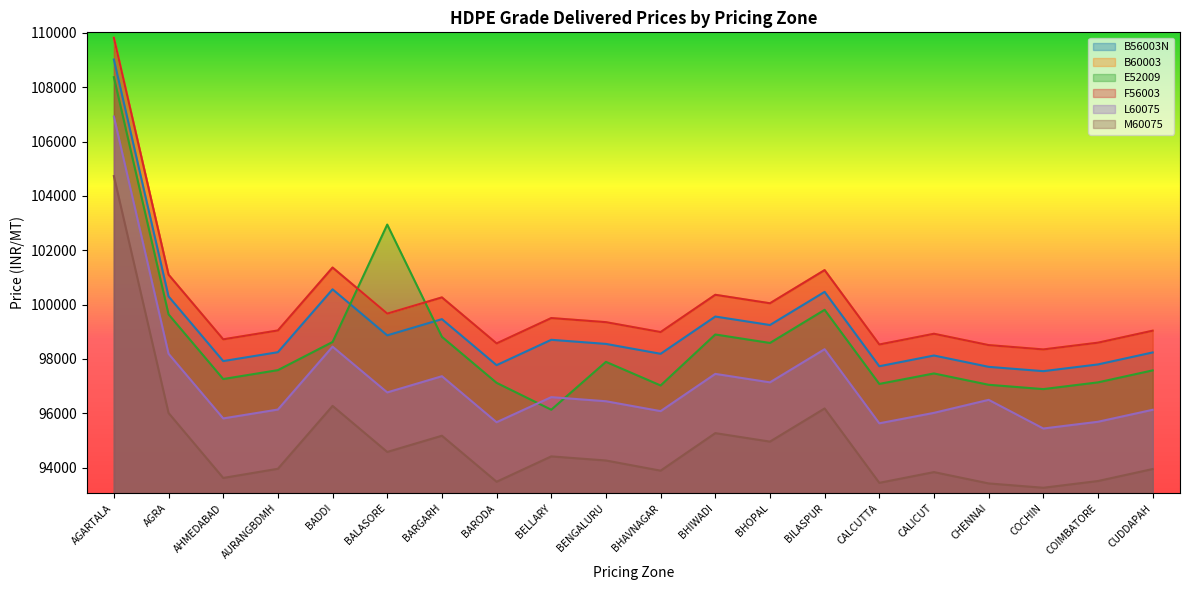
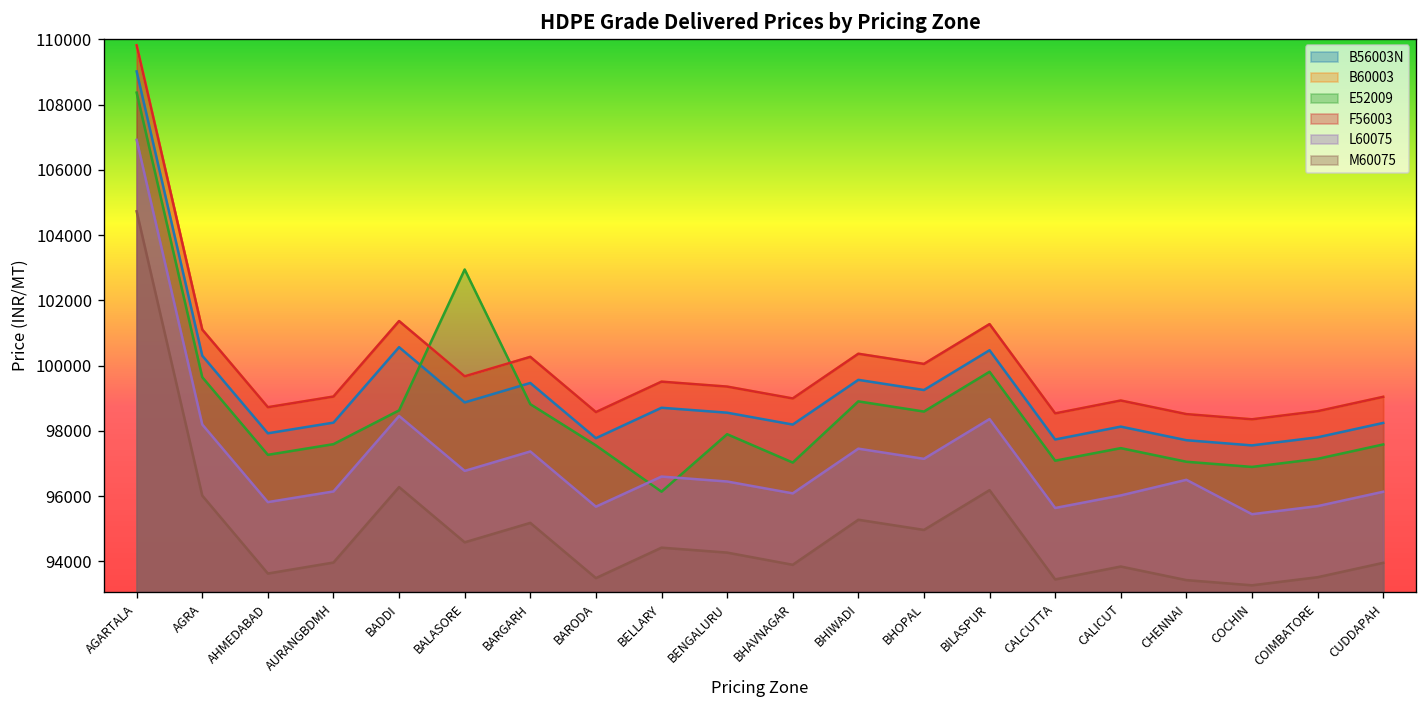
  {
    "E52009": {
      "AGARTALA": 108400,
      "AGRA": 99600,
      "AHMEDABAD": 97300,
      "AURANGBDMH": 97600,
      "BADDI": 98600,
      "BALASORE": 102900,
      "BARGARH": 98800,
-     "BARODA": 97100,
+     "BARODA": 97600,
      "BELLARY": 96100,
      "BENGALURU": 97900,
      "BHAVNAGAR": 97000,
      "BHIWADI": 98900,
      "BHOPAL": 98600,
      "BILASPUR": 99800,
      "CALCUTTA": 97100,
      "CALICUT": 97500,
      "CHENNAI": 97100,
      "COCHIN": 96900,
      "COIMBATORE": 97100,
      "CUDDAPAH": 97600
    },
    "L60075": {
      "AGARTALA": 106900,
      "AGRA": 98200,
      "AHMEDABAD": 95800,
      "AURANGBDMH": 96100,
      "BADDI": 98500,
      "BALASORE": 96800,
      "BARGARH": 97400,
      "BARODA": 95700,
      "BELLARY": 96600,
      "BENGALURU": 96400,
      "BHAVNAGAR": 96100,
      "BHIWADI": 97500,
      "BHOPAL": 97100,
      "BILASPUR": 98400,
      "CALCUTTA": 95600,
      "CALICUT": 96000,
      "CHENNAI": 96500,
      "COCHIN": 95400,
      "COIMBATORE": 95700,
      "CUDDAPAH": 96100
    }
  }
